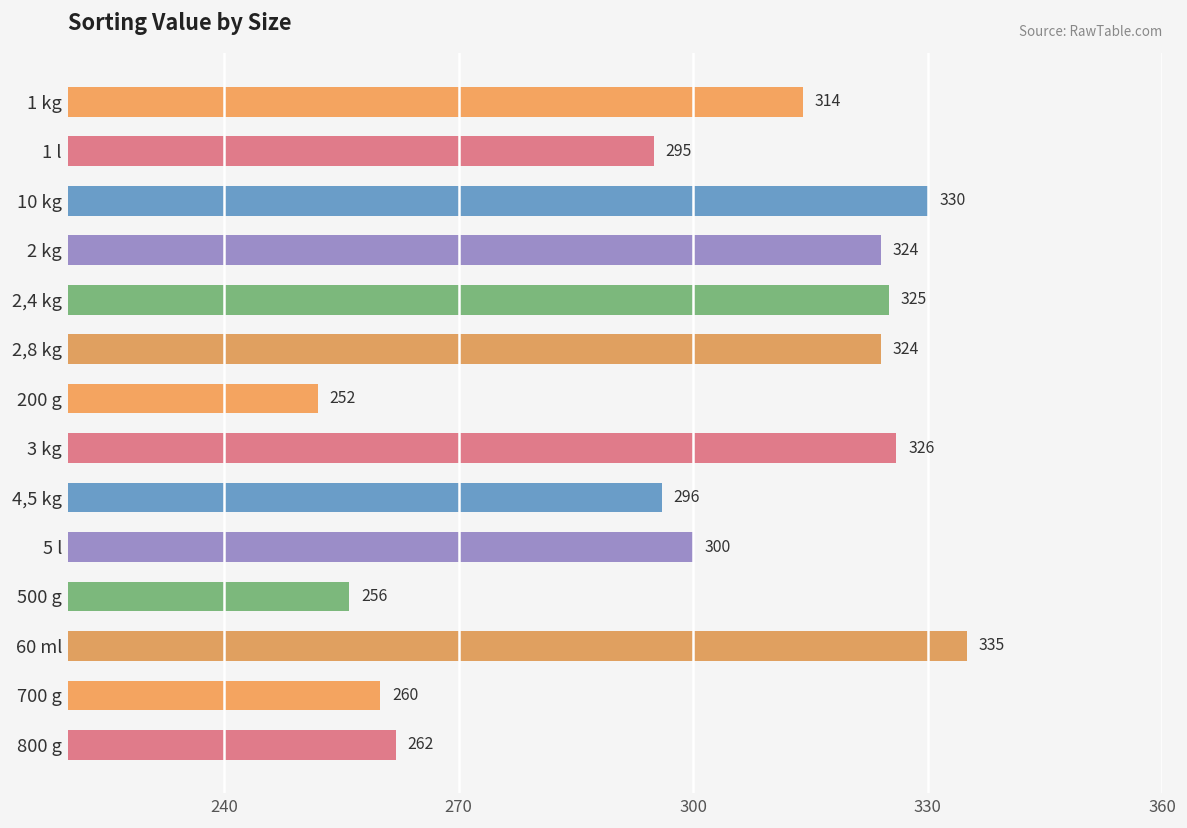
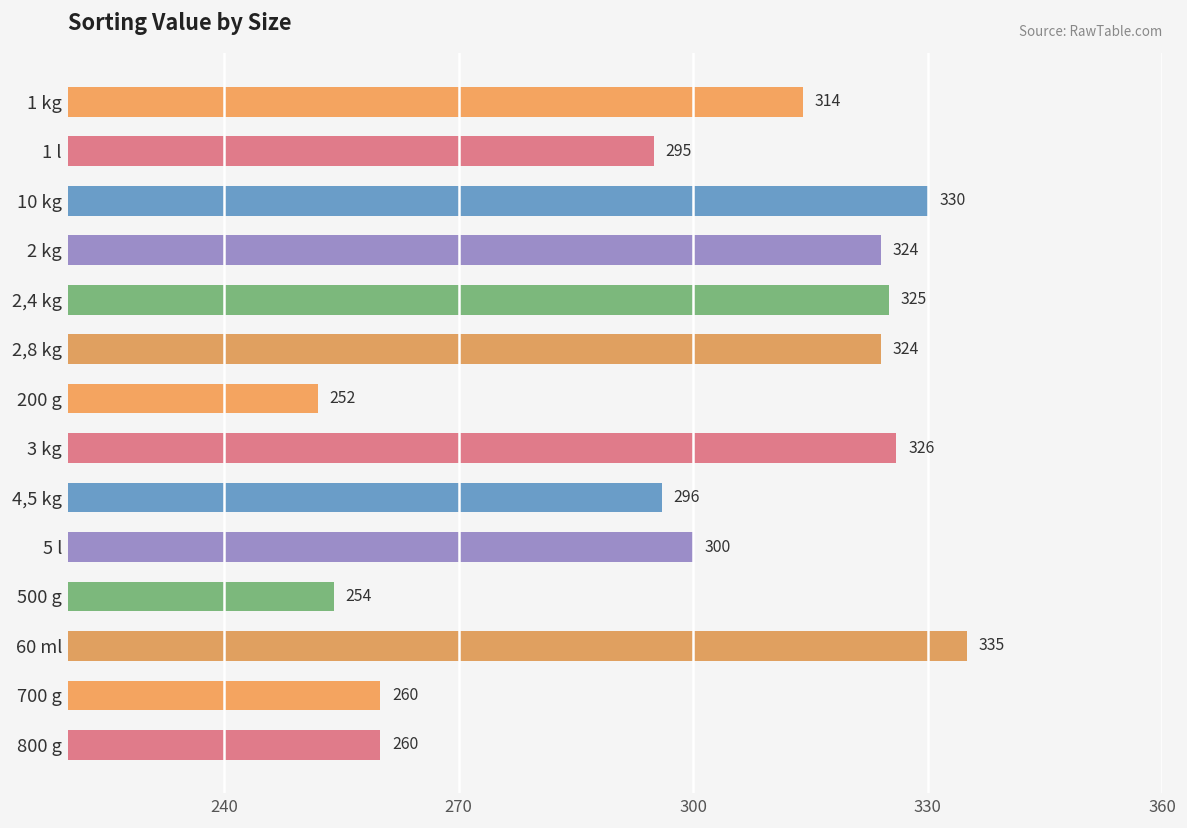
  {
    "1 kg": 314,
    "1 l": 295,
    "10 kg": 330,
    "2 kg": 324,
    "2,4 kg": 325,
    "2,8 kg": 324,
    "200 g": 252,
    "3 kg": 326,
    "4,5 kg": 296,
    "5 l": 300,
-   "500 g": 256,
+   "500 g": 254,
    "60 ml": 335,
    "700 g": 260,
-   "800 g": 262
+   "800 g": 260
  }
